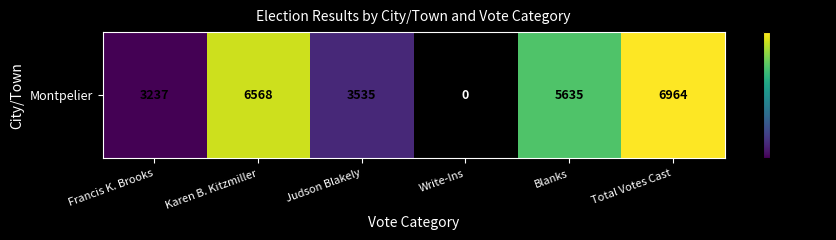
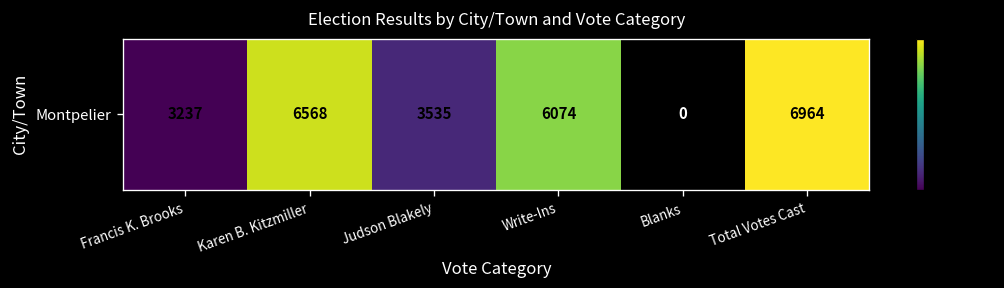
  {
    "Montpelier": {
      "Francis K. Brooks": 3237,
      "Karen B. Kitzmiller": 6568,
      "Judson Blakely": 3535,
-     "Write-Ins": 0,
-     "Blanks": 5635,
+     "Write-Ins": 6074,
+     "Blanks": 0,
      "Total Votes Cast": 6964
    }
  }
